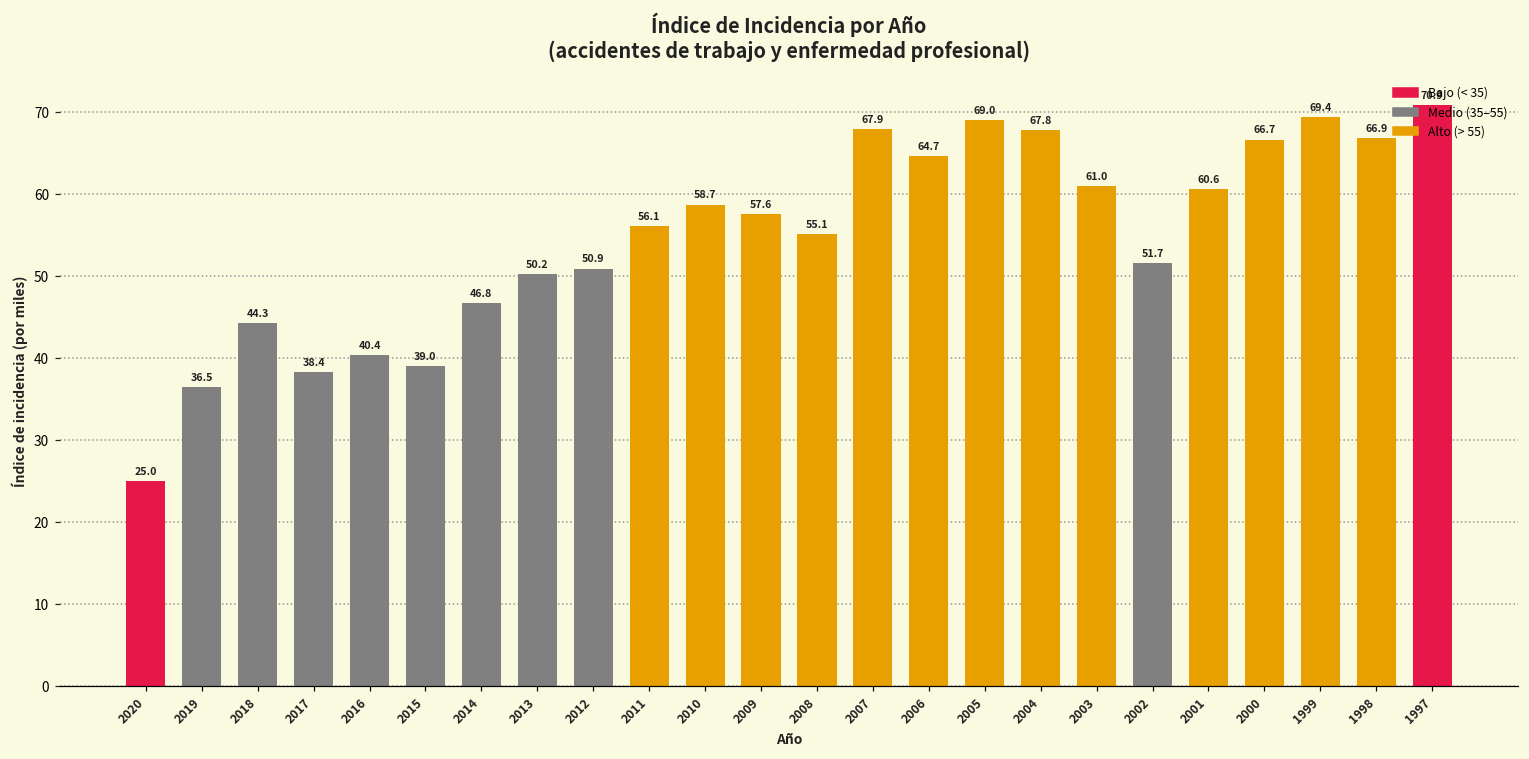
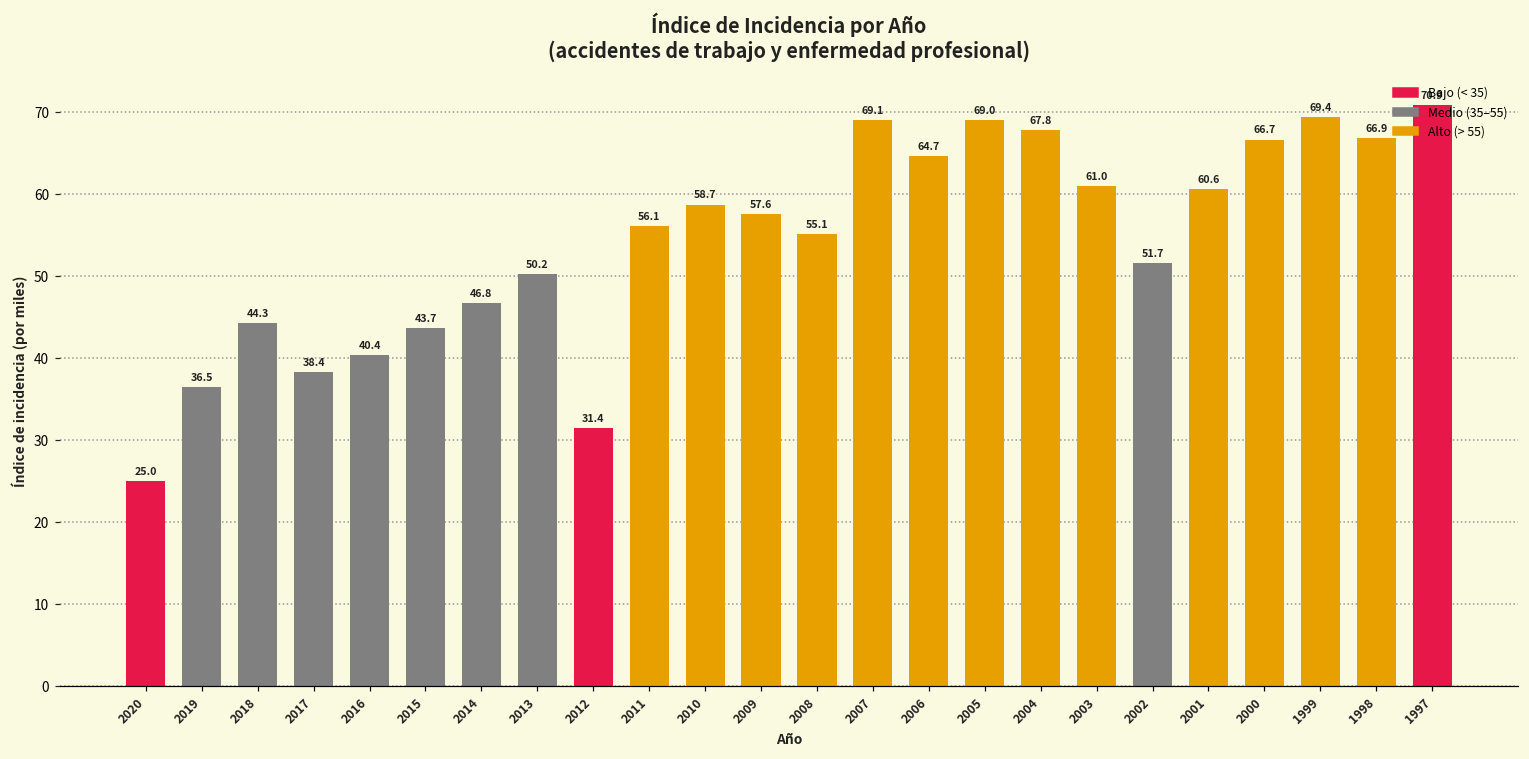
  {
    "2020": 25.0,
    "2019": 36.5,
    "2018": 44.3,
    "2017": 38.4,
    "2016": 40.4,
-   "2015": 39.0,
+   "2015": 43.7,
    "2014": 46.8,
    "2013": 50.2,
-   "2012": 50.9,
+   "2012": 31.4,
    "2011": 56.1,
    "2010": 58.7,
    "2009": 57.6,
    "2008": 55.1,
-   "2007": 67.9,
+   "2007": 69.1,
    "2006": 64.7,
    "2005": 69.0,
    "2004": 67.8,
    "2003": 61.0,
    "2002": 51.7,
    "2001": 60.6,
    "2000": 66.7,
    "1999": 69.4,
    "1998": 66.9,
    "1997": 70.9
  }
